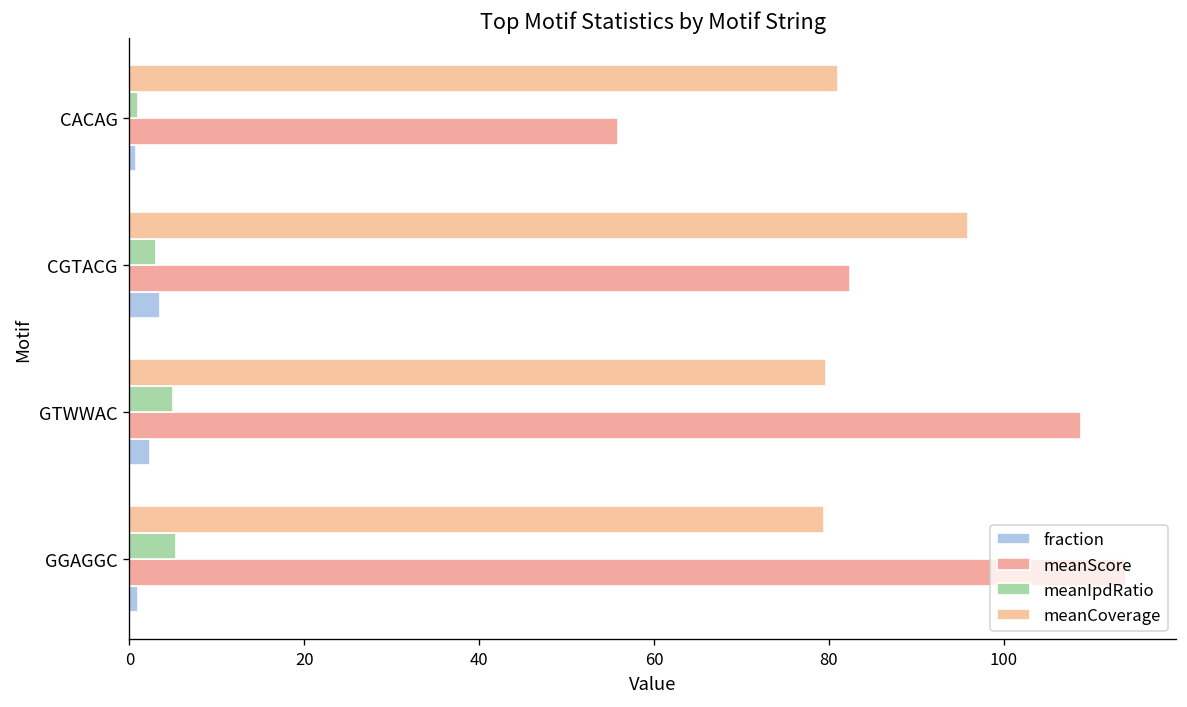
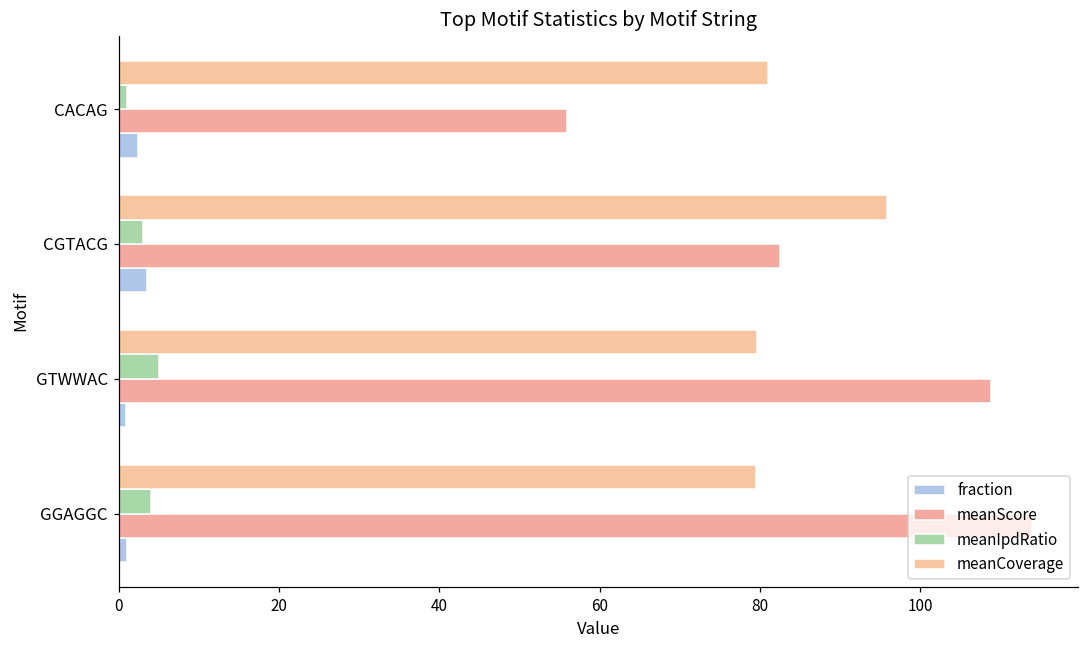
  {
    "fraction": {
-     "CACAG": 1,
+     "CACAG": 2,
      "CGTACG": 4,
-     "GTWWAC": 2,
+     "GTWWAC": 1,
      "GGAGGC": 1
    },
    "meanIpdRatio": {
      "CACAG": 1,
      "CGTACG": 3,
      "GTWWAC": 5,
-     "GGAGGC": 5
+     "GGAGGC": 4
    }
  }
